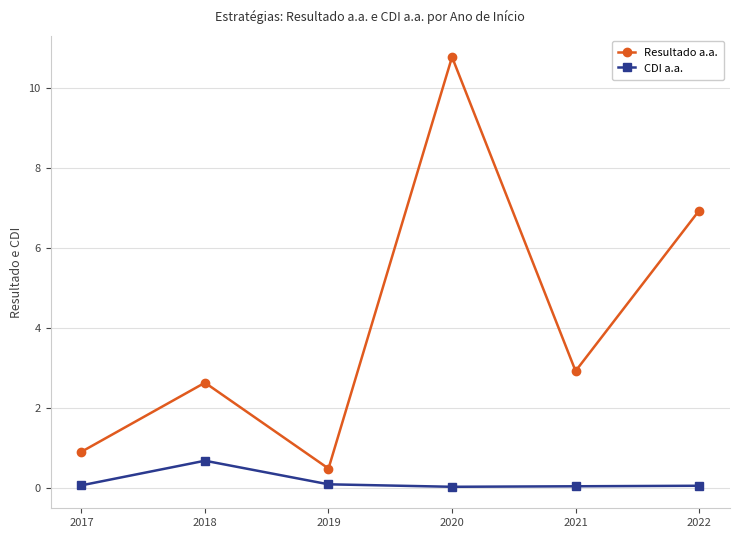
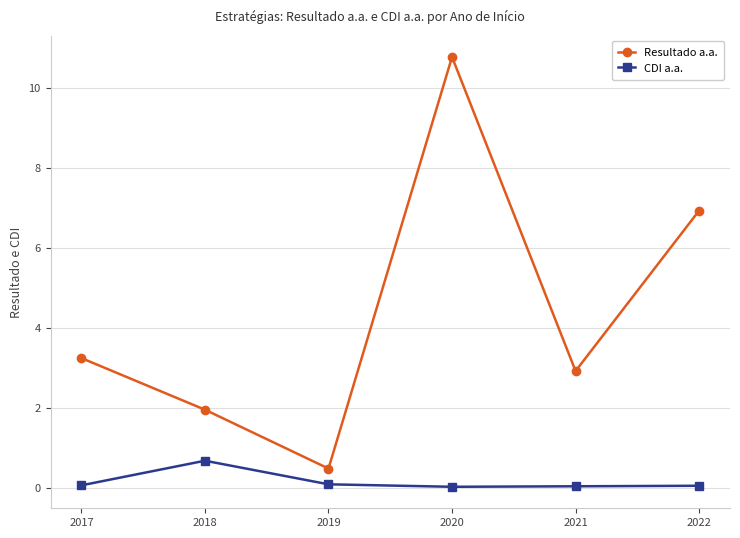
  {
    "Resultado a.a.": {
-     "2017": 0.9,
-     "2018": 2.6,
+     "2017": 3.2,
+     "2018": 1.9,
      "2019": 0.5,
      "2020": 10.8,
      "2021": 2.9,
      "2022": 6.9
    },
    "CDI a.a.": {
      "2017": 0.1,
      "2018": 0.7,
      "2019": 0.1,
      "2020": 0.0,
      "2021": 0.0,
      "2022": 0.0
    }
  }
